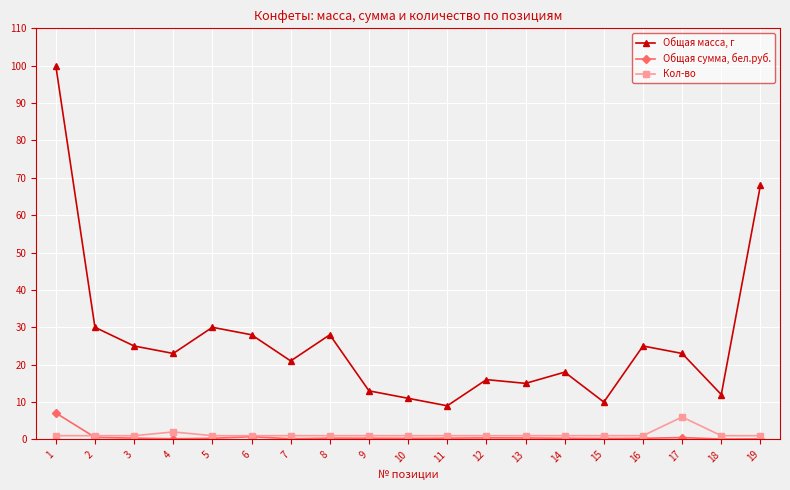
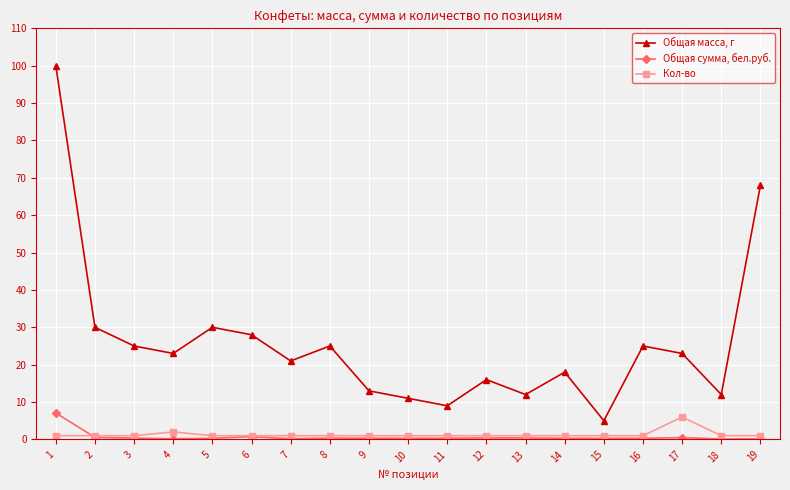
  {
    "Общая масса, г": {
      "1": 100,
      "2": 30,
      "3": 25,
      "4": 23,
      "5": 30,
      "6": 28,
      "7": 21,
-     "8": 28,
+     "8": 25,
      "9": 13,
      "10": 11,
      "11": 9,
      "12": 16,
-     "13": 15,
+     "13": 12,
      "14": 18,
-     "15": 10,
+     "15": 5,
      "16": 25,
      "17": 23,
      "18": 12,
      "19": 68
    },
    "Общая сумма, бел.руб.": {
      "1": 7,
      "4": 0,
      "5": 0,
      "7": 0,
      "10": 0,
      "14": 0,
      "15": 0,
      "16": 0,
      "17": 1,
      "18": 0,
      "19": 0
    },
    "Кол-во": {
      "1": 1,
      "4": 2,
      "5": 1,
      "7": 1,
      "10": 1,
      "14": 1,
      "15": 1,
      "16": 1,
      "17": 6,
      "18": 1,
      "19": 1
    }
  }
